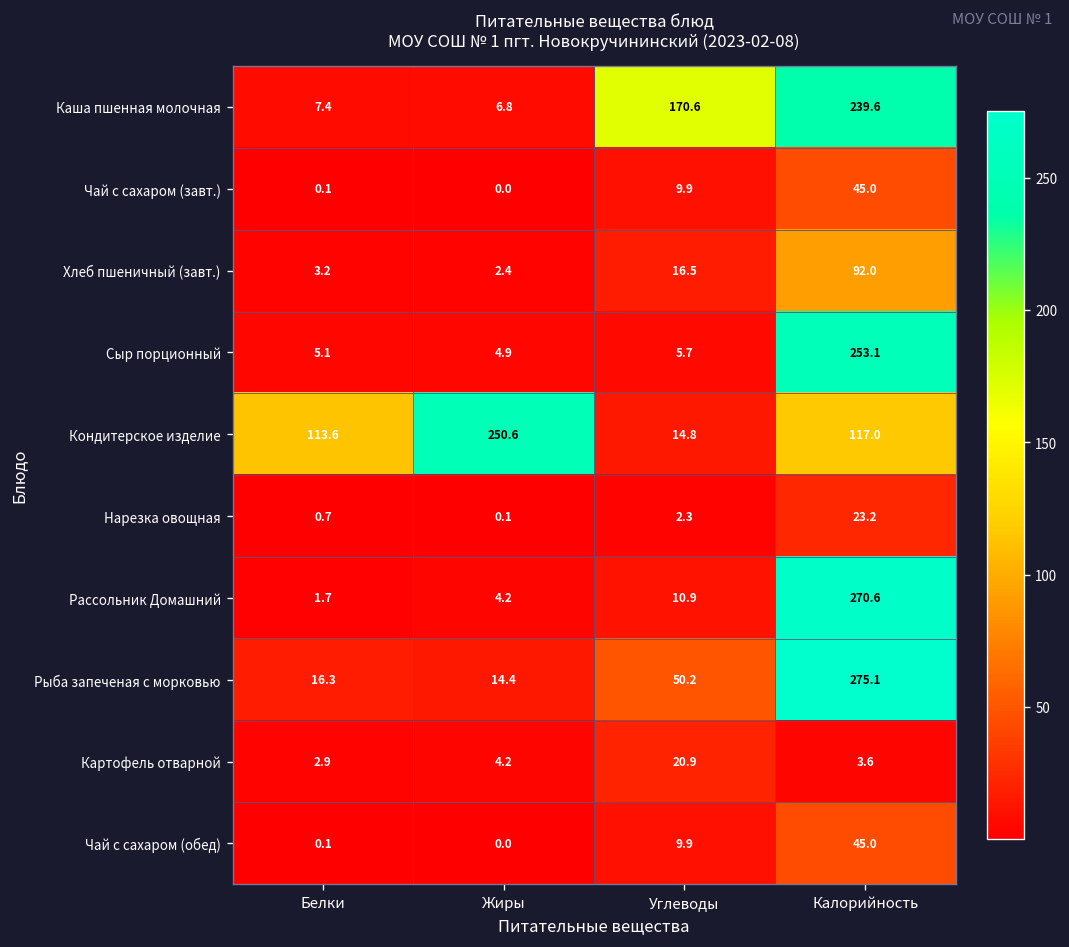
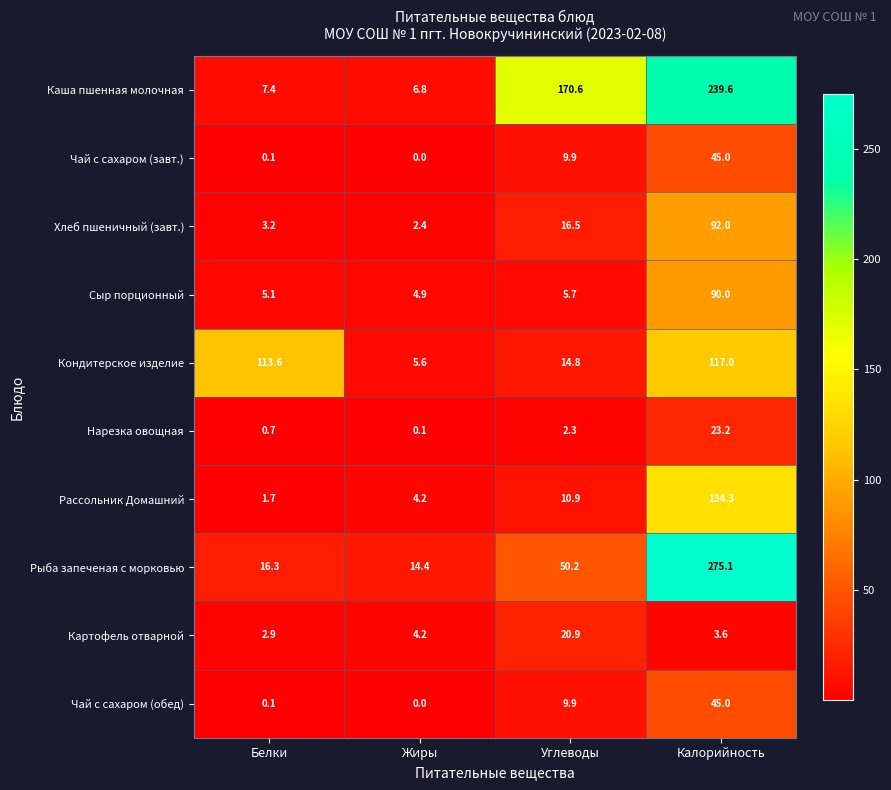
  {
    "Каша пшенная молочная": {
      "Белки": 7.4,
      "Жиры": 6.8,
      "Углеводы": 170.6,
      "Калорийность": 239.6
    },
    "Чай с сахаром (завт.)": {
      "Белки": 0.1,
      "Жиры": 0.0,
      "Углеводы": 9.9,
      "Калорийность": 45.0
    },
    "Хлеб пшеничный (завт.)": {
      "Белки": 3.2,
      "Жиры": 2.4,
      "Углеводы": 16.5,
      "Калорийность": 92.0
    },
    "Сыр порционный": {
      "Белки": 5.1,
      "Жиры": 4.9,
      "Углеводы": 5.7,
-     "Калорийность": 253.1
+     "Калорийность": 90.0
    },
    "Кондитерское изделие": {
      "Белки": 113.6,
-     "Жиры": 250.6,
+     "Жиры": 5.6,
      "Углеводы": 14.8,
      "Калорийность": 117.0
    },
    "Нарезка овощная": {
      "Белки": 0.7,
      "Жиры": 0.1,
      "Углеводы": 2.3,
      "Калорийность": 23.2
    },
    "Рассольник Домашний": {
      "Белки": 1.7,
      "Жиры": 4.2,
      "Углеводы": 10.9,
-     "Калорийность": 270.6
+     "Калорийность": 134.3
    },
    "Рыба запеченая с морковью": {
      "Белки": 16.3,
      "Жиры": 14.4,
      "Углеводы": 50.2,
      "Калорийность": 275.1
    },
    "Картофель отварной": {
      "Белки": 2.9,
      "Жиры": 4.2,
      "Углеводы": 20.9,
      "Калорийность": 3.6
    },
    "Чай с сахаром (обед)": {
      "Белки": 0.1,
      "Жиры": 0.0,
      "Углеводы": 9.9,
      "Калорийность": 45.0
    }
  }
